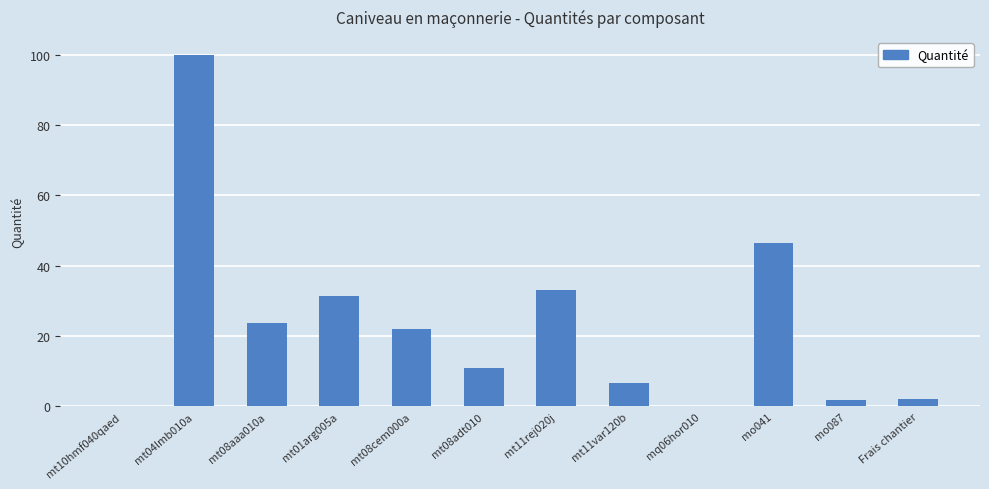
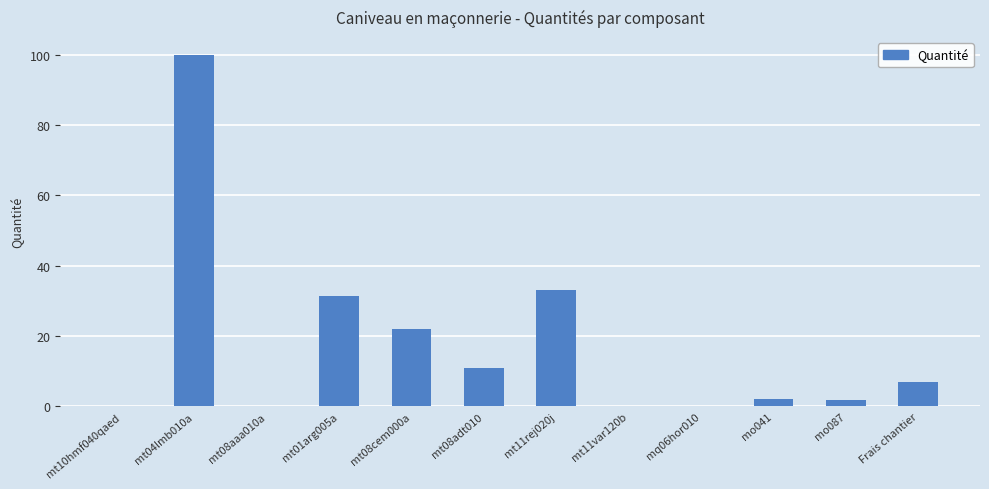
  {
    "mt04lmb010a": 100,
-   "mt08aaa010a": 24,
+   "mt08aaa010a": 0,
    "mt01arg005a": 31,
    "mt08cem000a": 22,
    "mt08adt010": 11,
    "mt11rej020j": 33,
-   "mt11var120b": 7,
-   "mo041": 47,
+   "mt11var120b": 0,
+   "mo041": 2,
    "mo087": 2,
-   "Frais chantier": 2
+   "Frais chantier": 7
  }
